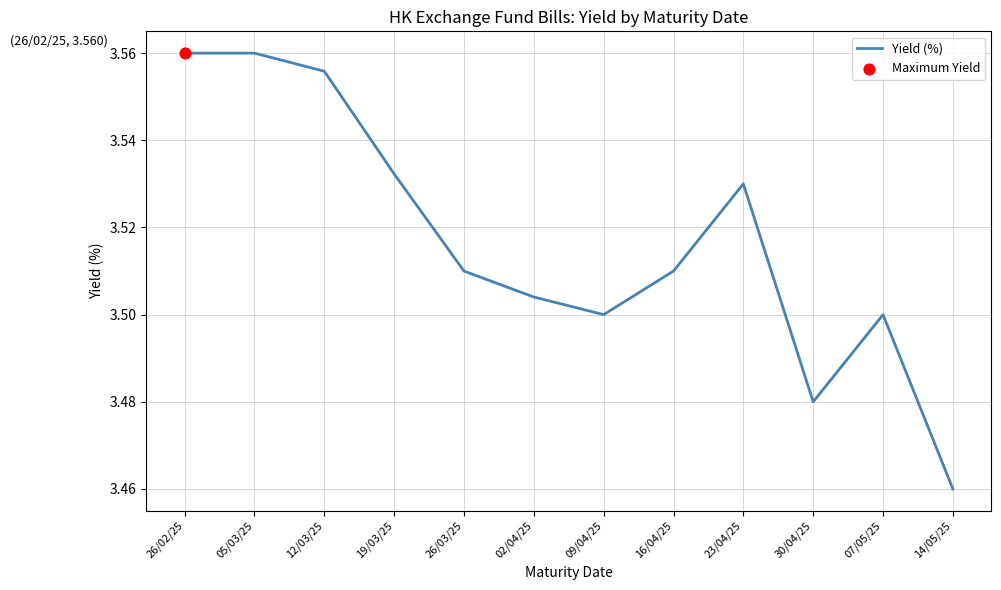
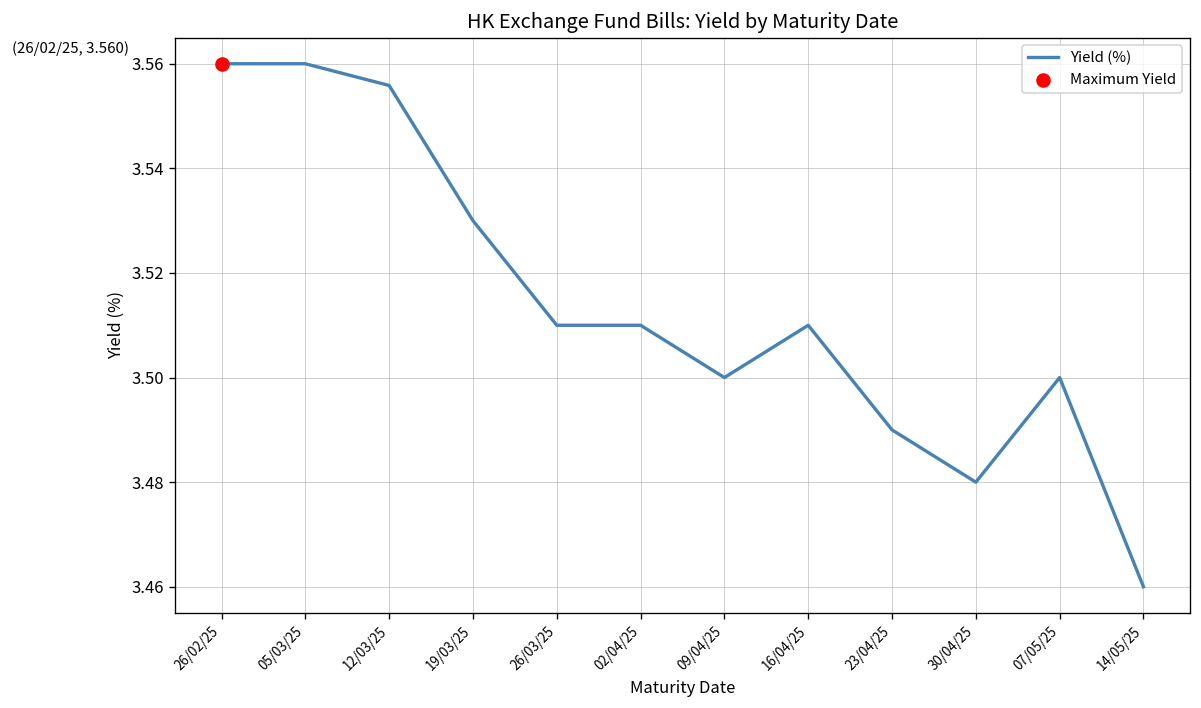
  {
    "Yield (%)": {
      "05/03/25": 3.560,
      "12/03/25": 3.556,
-     "19/03/25": 3.532,
+     "19/03/25": 3.530,
      "26/03/25": 3.510,
-     "02/04/25": 3.504,
+     "02/04/25": 3.510,
      "09/04/25": 3.500,
      "16/04/25": 3.510,
-     "23/04/25": 3.53,
+     "23/04/25": 3.49,
      "30/04/25": 3.480,
      "07/05/25": 3.500,
      "14/05/25": 3.460
    }
  }
